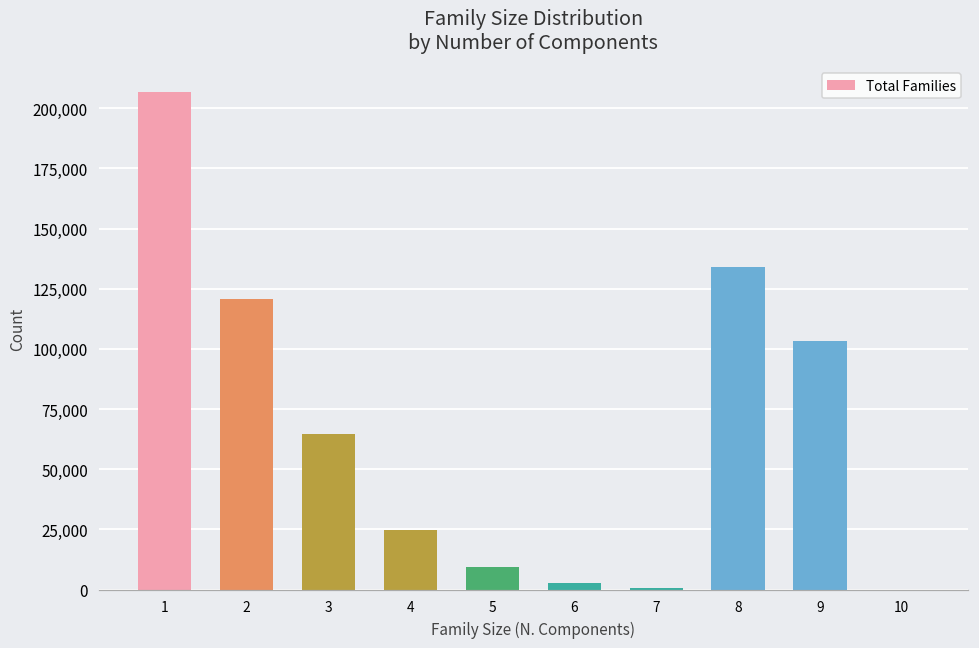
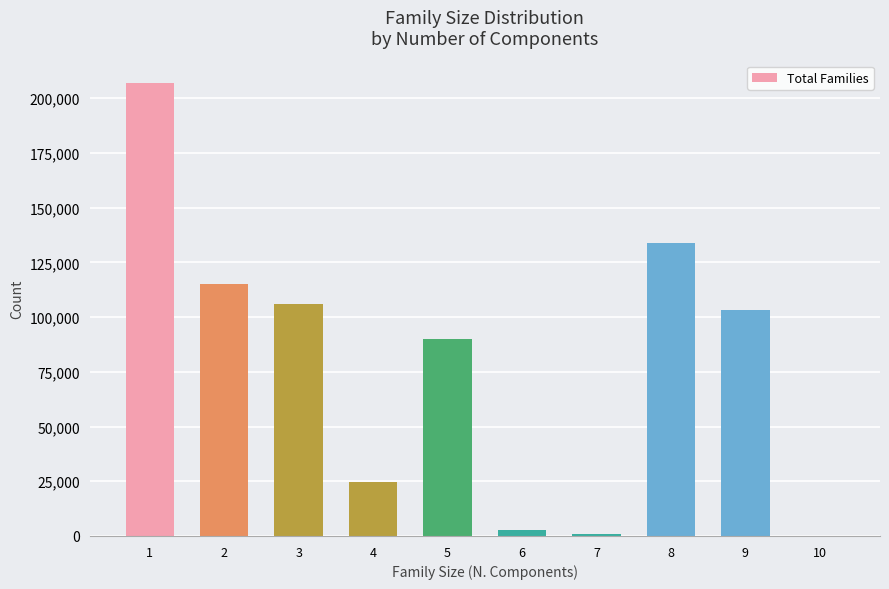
  {
    "1": "207,000",
-   "2": "121,000",
-   "3": "65,000",
+   "2": "115,000",
+   "3": "106,000",
    "4": "25,000",
-   "5": "10,000",
+   "5": "90,000",
    "6": "3,000",
    "8": "134,000",
    "9": "103,000"
  }
